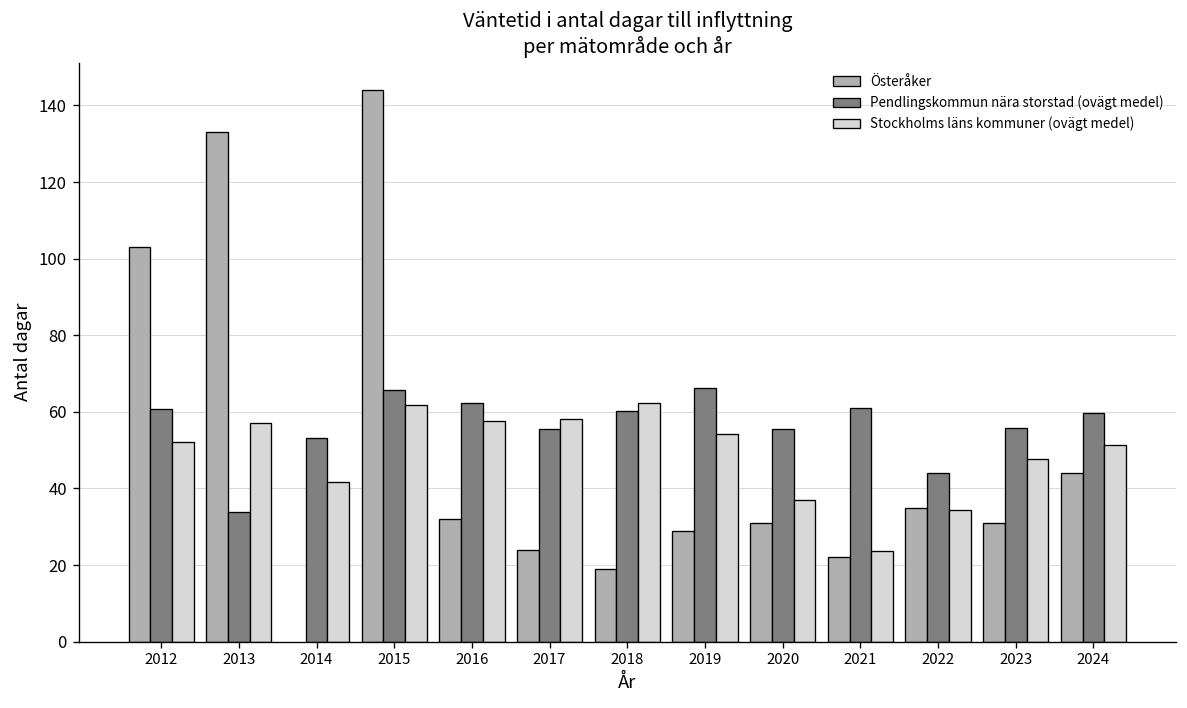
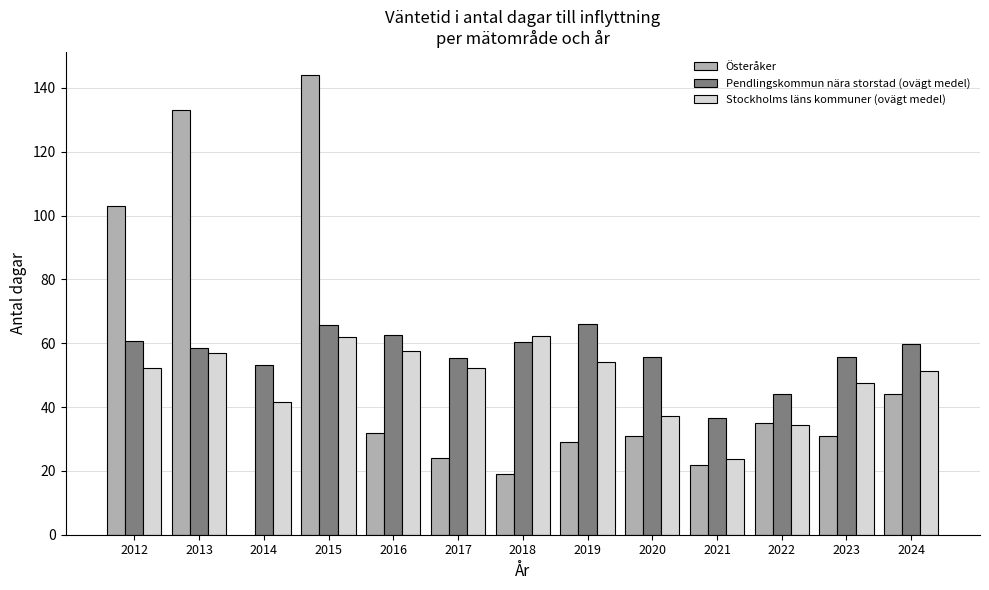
  {
    "Pendlingskommun nära storstad (ovägt medel)": {
      "2012": 61,
-     "2013": 34,
+     "2013": 58,
      "2014": 53,
      "2015": 66,
      "2016": 62,
      "2017": 56,
      "2018": 60,
      "2019": 66,
      "2020": 56,
-     "2021": 61,
+     "2021": 37,
      "2022": 44,
      "2023": 56,
      "2024": 60
    },
    "Stockholms läns kommuner (ovägt medel)": {
      "2012": 52,
      "2013": 57,
      "2014": 42,
      "2015": 62,
      "2016": 58,
-     "2017": 58,
+     "2017": 52,
      "2018": 62,
      "2019": 54,
      "2020": 37,
      "2021": 24,
      "2022": 34,
      "2023": 48,
      "2024": 51
    }
  }
